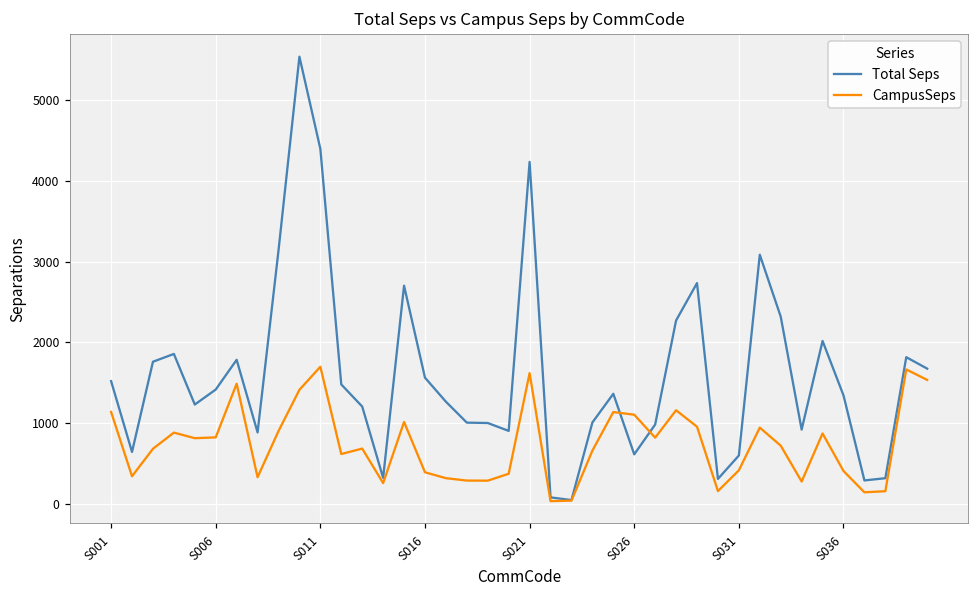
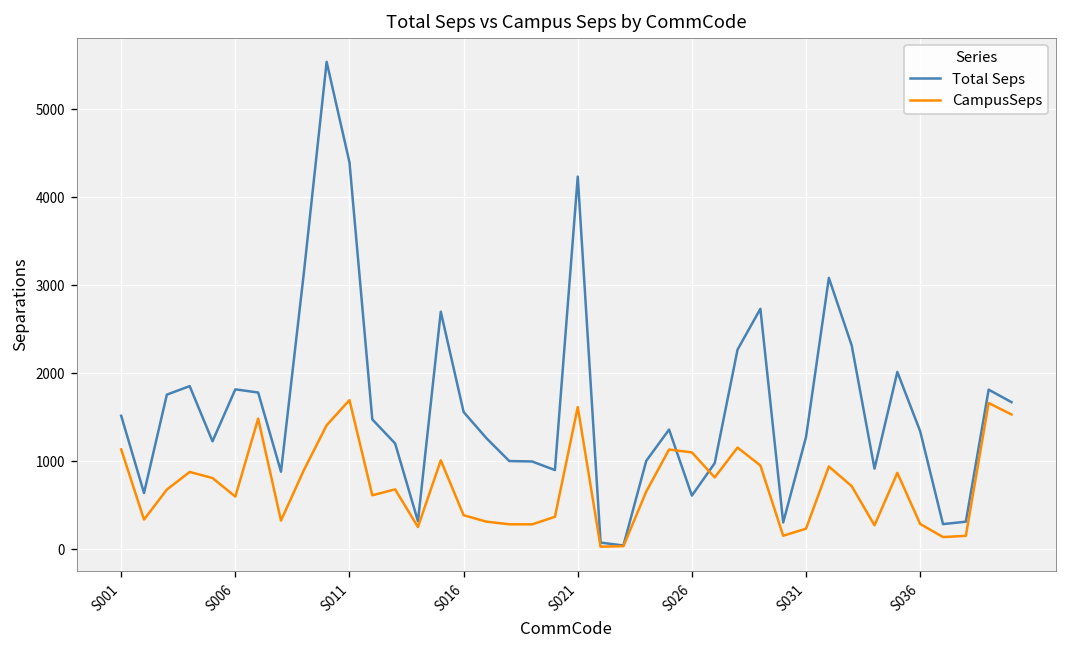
  {
    "Total Seps": {
      "S001": 1500,
-     "S006": 1400,
+     "S006": 1800,
      "S011": 4400,
      "S016": 1600,
      "S021": 4200,
      "S026": 600,
-     "S031": 600,
+     "S031": 1300,
      "S036": 1300
    },
    "CampusSeps": {
      "S001": 1100,
-     "S006": 800,
+     "S006": 600,
      "S011": 1700,
      "S016": 400,
      "S021": 1600,
      "S026": 1100,
-     "S031": 400,
-     "S036": 400
+     "S031": 200,
+     "S036": 300
    }
  }
